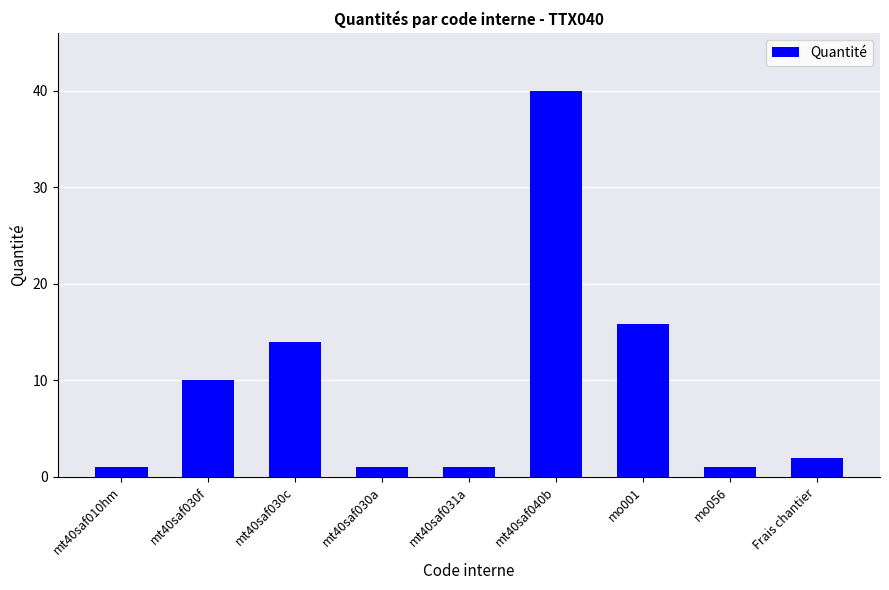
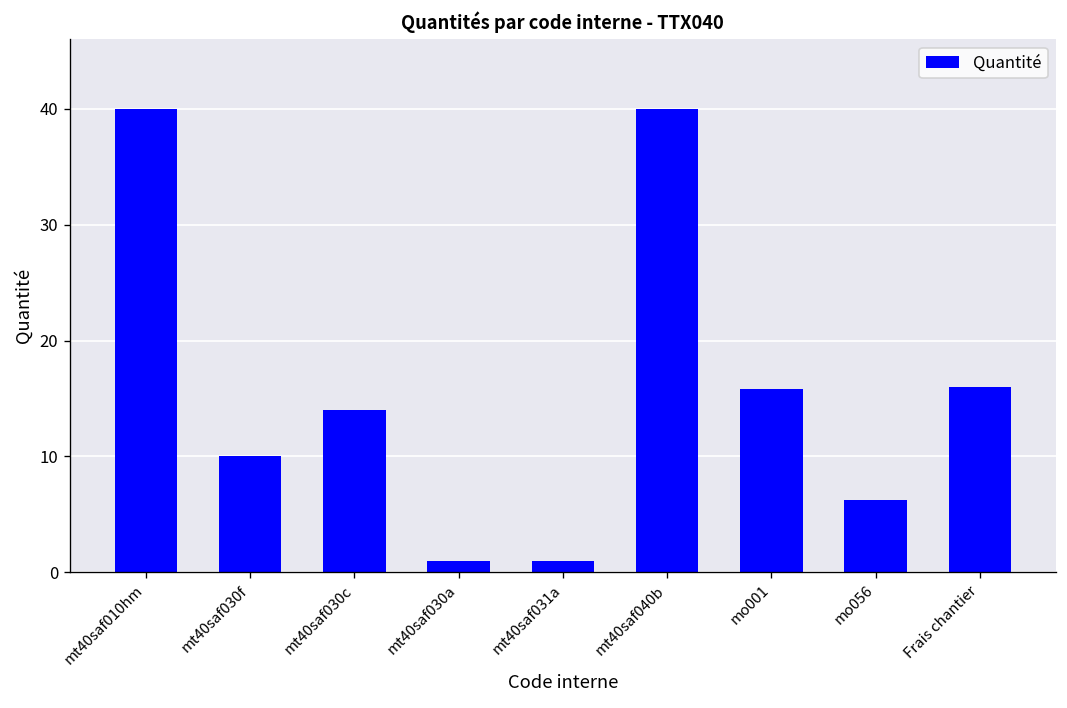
  {
-   "mt40saf010hm": 1,
+   "mt40saf010hm": 40,
    "mt40saf030f": 10,
    "mt40saf030c": 14,
    "mt40saf030a": 1,
    "mt40saf031a": 1,
    "mt40saf040b": 40,
    "mo001": 16,
-   "mo056": 1,
-   "Frais chantier": 2
+   "mo056": 6,
+   "Frais chantier": 16
  }
